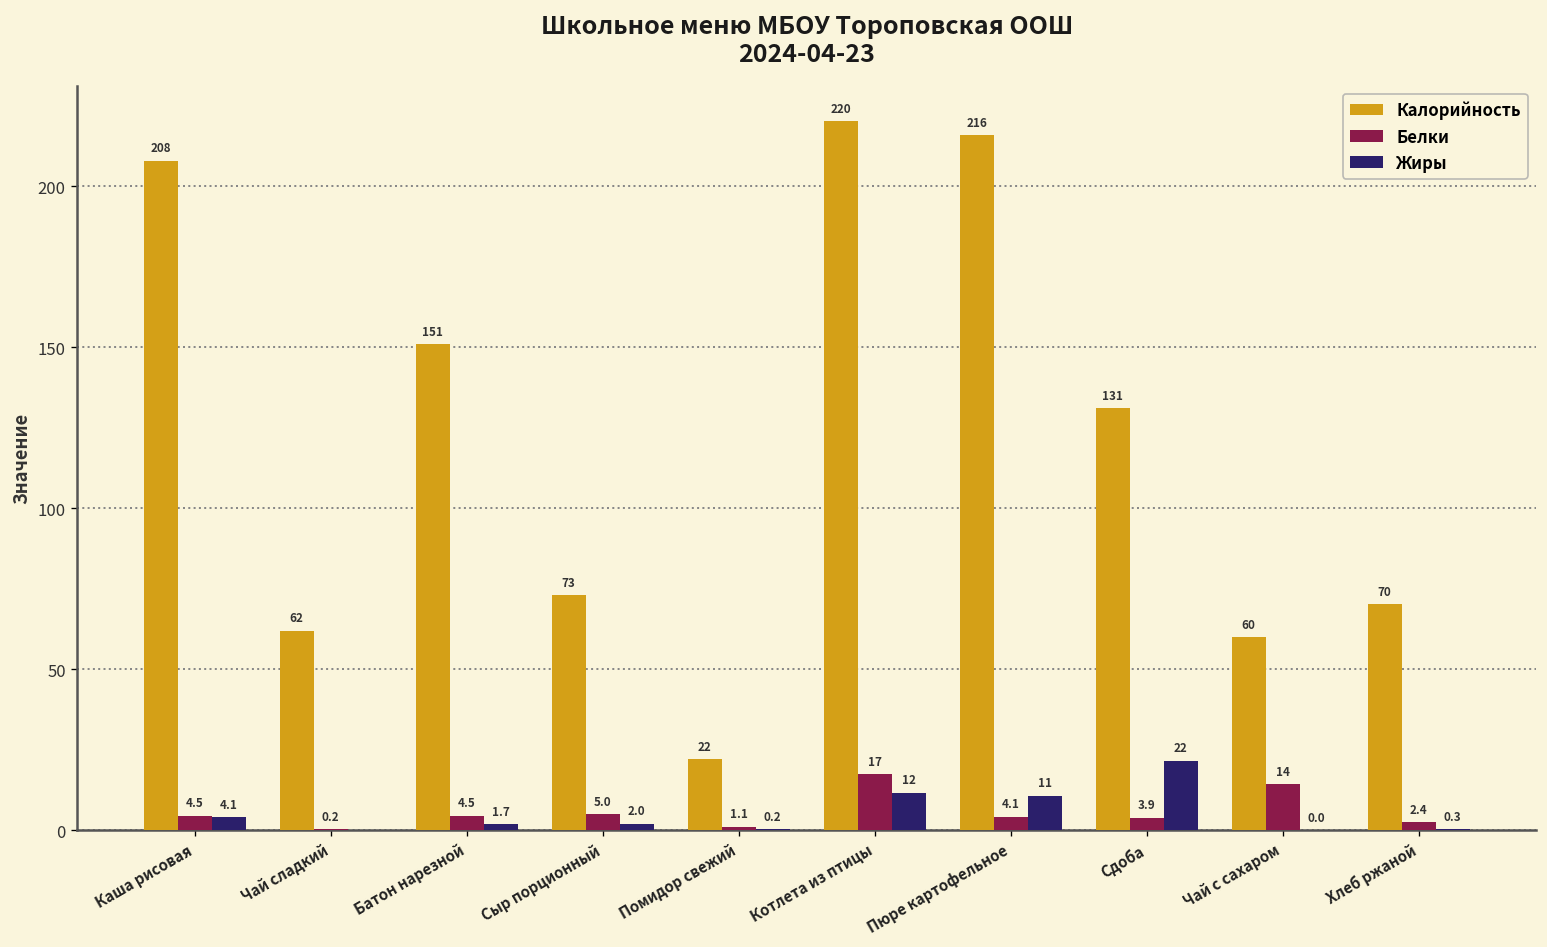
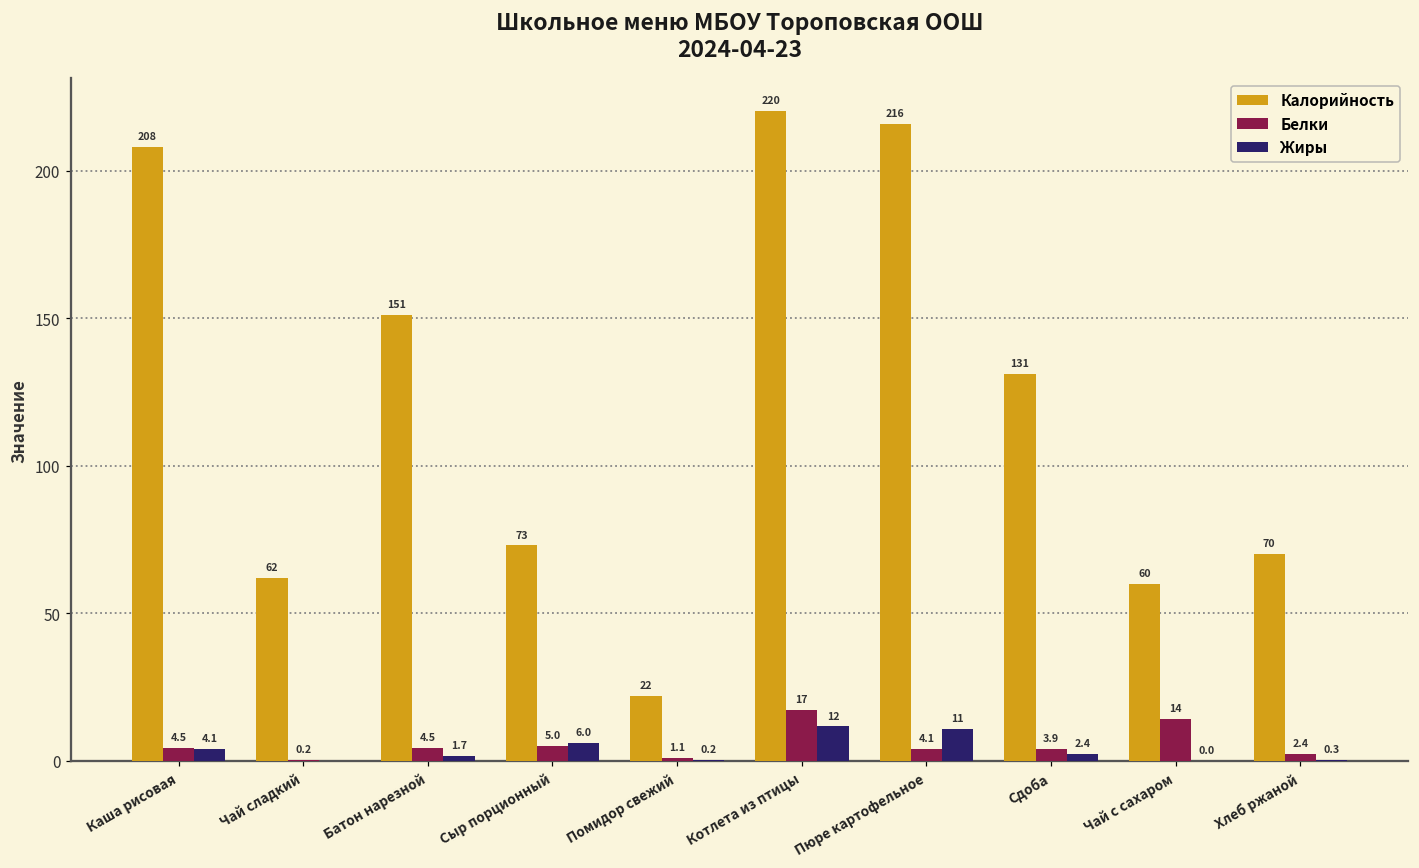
  {
    "Калорийность": {
      "Каша рисовая": 208,
      "Чай сладкий": 62,
      "Батон нарезной": 151,
      "Сыр порционный": 73,
      "Помидор свежий": 22,
      "Котлета из птицы": 220,
      "Пюре картофельное": 216,
      "Сдоба": 131,
      "Чай с сахаром": 60,
      "Хлеб ржаной": 70
    },
    "Белки": {
      "Каша рисовая": 4.5,
      "Чай сладкий": 0.2,
      "Батон нарезной": 4.5,
      "Сыр порционный": 5.0,
      "Помидор свежий": 1.1,
      "Котлета из птицы": 17,
      "Пюре картофельное": 4.1,
      "Сдоба": 3.9,
      "Чай с сахаром": 14,
      "Хлеб ржаной": 2.4
    },
    "Жиры": {
      "Каша рисовая": 4.1,
      "Батон нарезной": 1.7,
-     "Сыр порционный": 2.0,
+     "Сыр порционный": 6.0,
      "Помидор свежий": 0.2,
      "Котлета из птицы": 12,
      "Пюре картофельное": 11,
-     "Сдоба": 22,
+     "Сдоба": 2.4,
      "Чай с сахаром": 0.0,
      "Хлеб ржаной": 0.3
    }
  }
